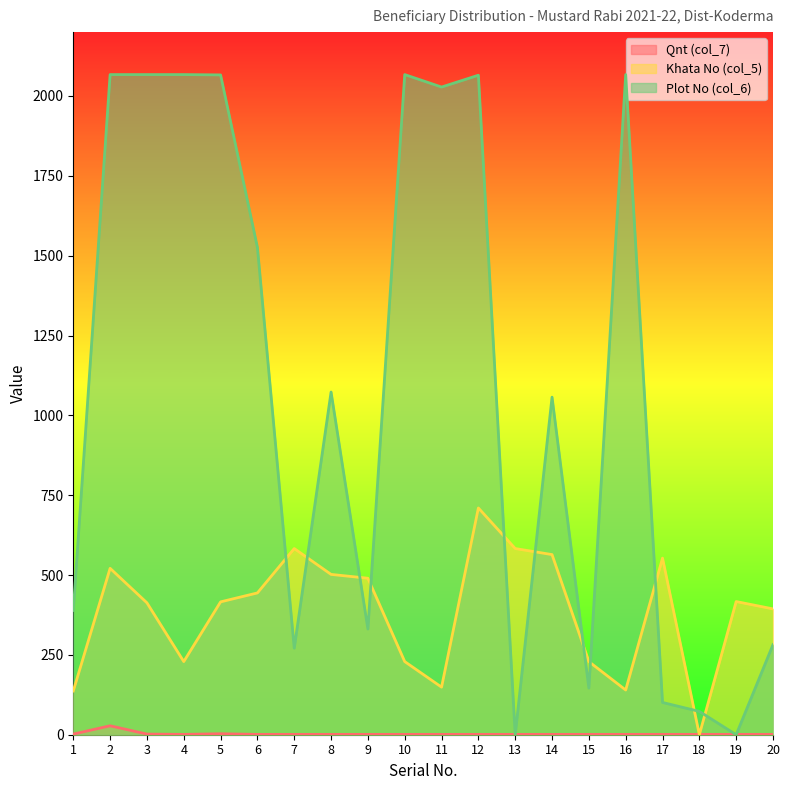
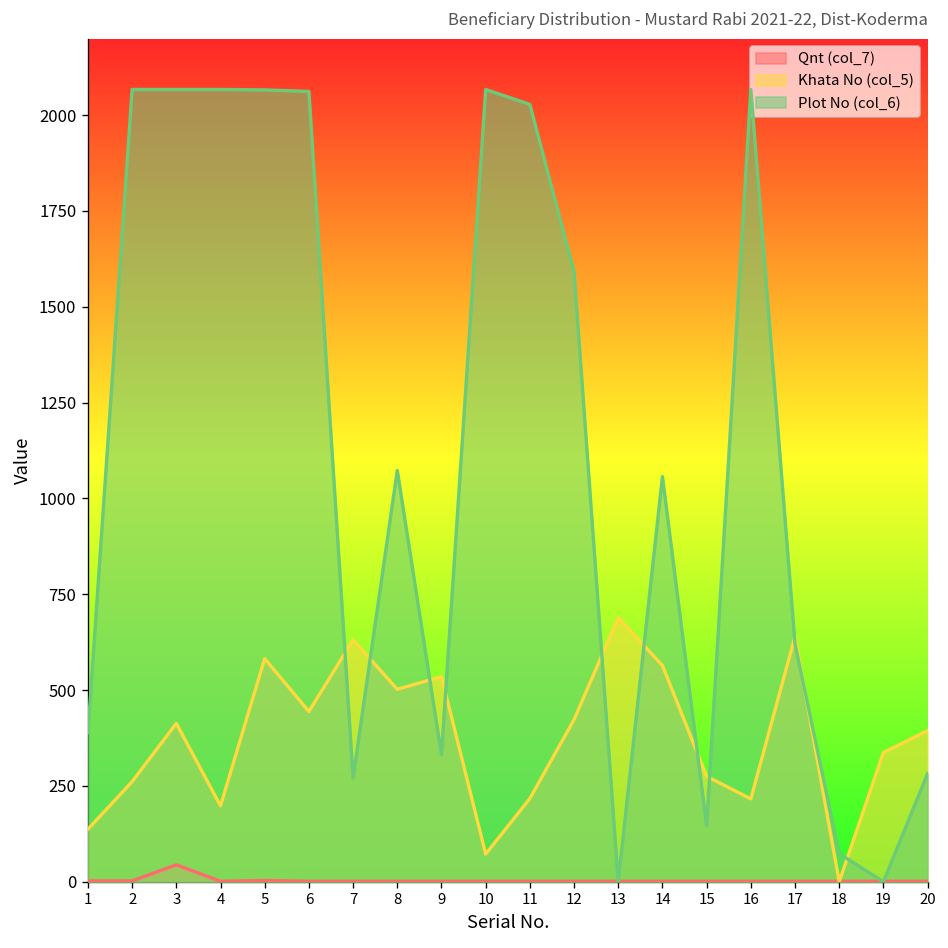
  {
    "Qnt (col_7)": {
      "1": 0,
-     "2": 30,
-     "3": 0,
+     "2": 0,
+     "3": 40,
      "4": 0,
      "5": 0,
      "6": 0,
      "7": 0,
      "8": 0,
      "9": 0,
      "10": 0,
      "11": 0,
      "12": 0,
      "14": 0,
      "15": 0,
      "16": 0,
      "17": 0,
      "20": 0
    },
    "Khata No (col_5)": {
      "1": 140,
-     "2": 520,
+     "2": 260,
      "3": 410,
-     "4": 230,
-     "5": 420,
+     "4": 200,
+     "5": 580,
      "6": 440,
-     "7": 580,
+     "7": 630,
      "8": 500,
-     "9": 490,
-     "10": 230,
-     "11": 150,
-     "12": 710,
-     "13": 580,
+     "9": 540,
+     "10": 70,
+     "11": 220,
+     "12": 420,
+     "13": 690,
      "14": 560,
-     "15": 230,
-     "16": 140,
-     "17": 550,
-     "19": 420,
+     "15": 280,
+     "16": 220,
+     "17": 640,
+     "19": 340,
      "20": 390
    },
    "Plot No (col_6)": {
      "1": 390,
      "2": 2070,
      "3": 2070,
      "4": 2070,
      "5": 2070,
-     "6": 1530,
+     "6": 2060,
      "7": 270,
      "8": 1070,
      "9": 330,
      "10": 2070,
      "11": 2030,
-     "12": 2070,
+     "12": 1590,
      "14": 1060,
      "15": 150,
-     "17": 100,
+     "17": 620,
      "18": 70,
      "20": 280
    }
  }
